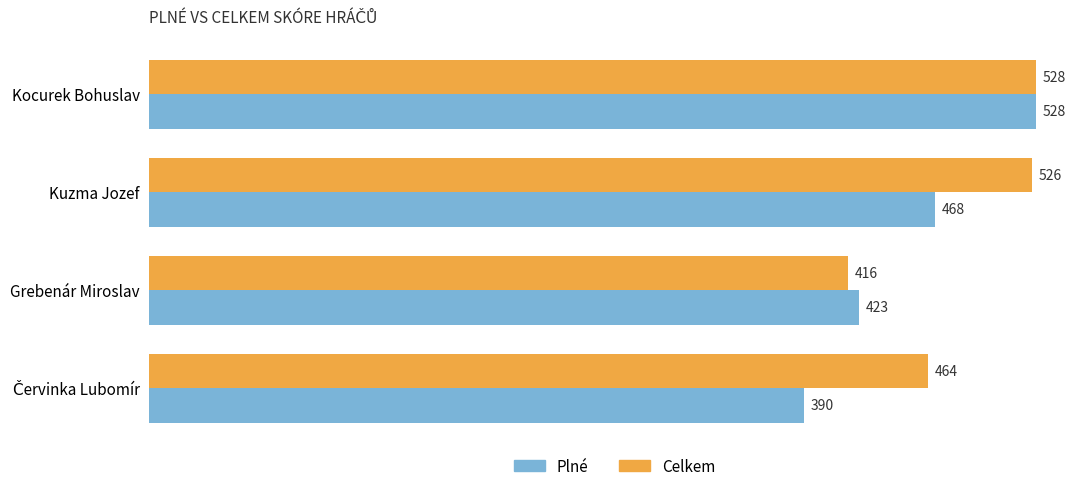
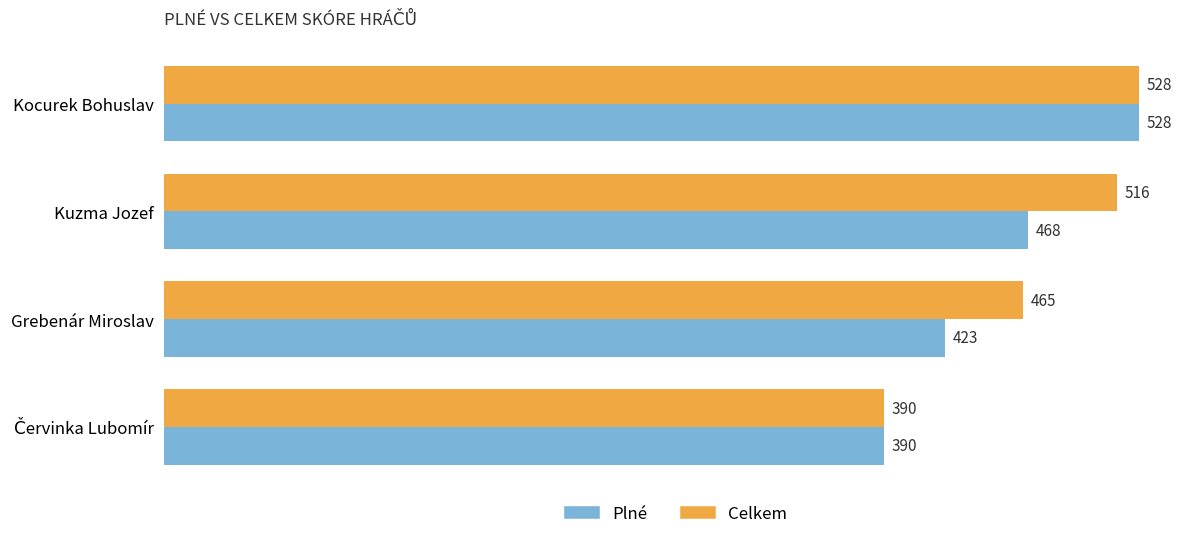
  {
    "Plné": {
      "Kocurek Bohuslav": 528,
      "Kuzma Jozef": 468,
      "Grebenár Miroslav": 423,
      "Červinka Lubomír": 390
    },
    "Celkem": {
      "Kocurek Bohuslav": 528,
-     "Kuzma Jozef": 526,
-     "Grebenár Miroslav": 416,
-     "Červinka Lubomír": 464
+     "Kuzma Jozef": 516,
+     "Grebenár Miroslav": 465,
+     "Červinka Lubomír": 390
    }
  }
